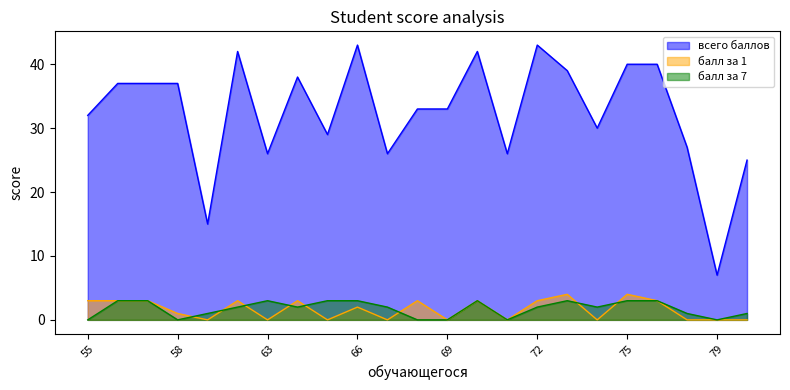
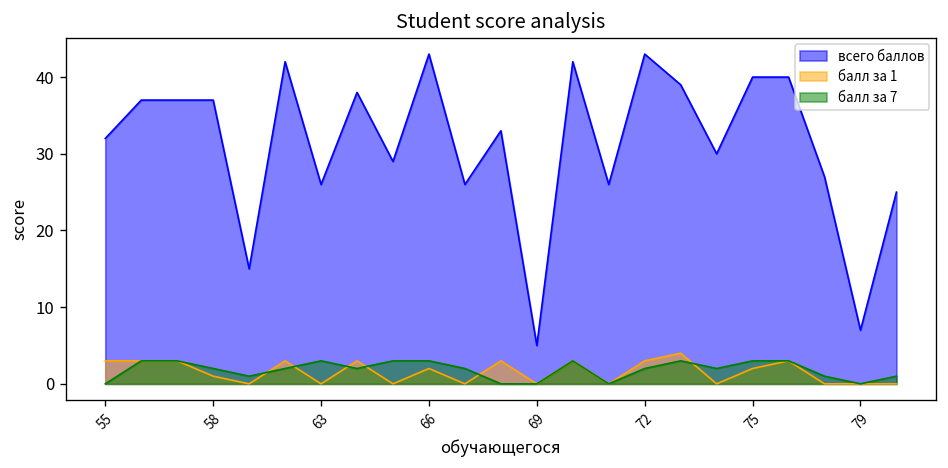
  {
    "всего баллов": {
      "55": 32,
      "58": 37,
      "63": 26,
      "66": 43,
-     "69": 33,
+     "69": 5,
      "72": 43,
      "75": 40,
      "79": 7
    },
    "балл за 1": {
      "55": 3,
      "58": 1,
      "63": 0,
      "66": 2,
      "72": 3,
-     "75": 4
+     "75": 2
    },
    "балл за 7": {
      "55": 0,
-     "58": 0,
+     "58": 2,
      "63": 3,
      "66": 3,
      "72": 2,
      "75": 3
    }
  }
